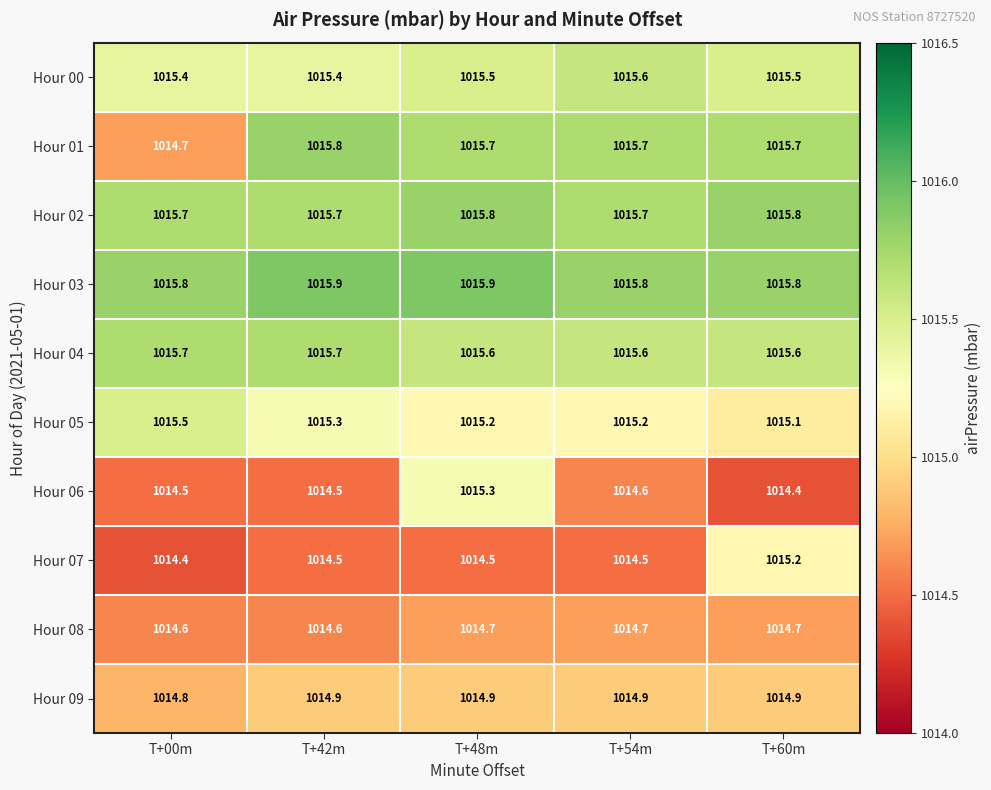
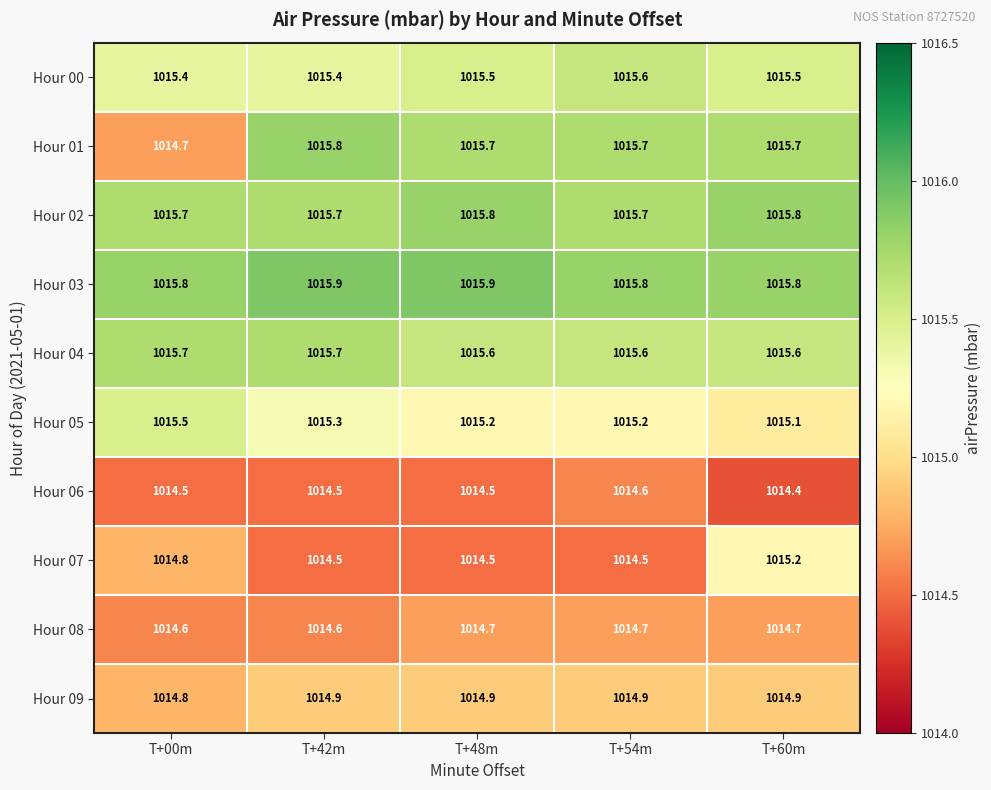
  {
    "Hour 00": {
      "T+00m": 1015.4,
      "T+42m": 1015.4,
      "T+48m": 1015.5,
      "T+54m": 1015.6,
      "T+60m": 1015.5
    },
    "Hour 01": {
      "T+00m": 1014.7,
      "T+42m": 1015.8,
      "T+48m": 1015.7,
      "T+54m": 1015.7,
      "T+60m": 1015.7
    },
    "Hour 02": {
      "T+00m": 1015.7,
      "T+42m": 1015.7,
      "T+48m": 1015.8,
      "T+54m": 1015.7,
      "T+60m": 1015.8
    },
    "Hour 03": {
      "T+00m": 1015.8,
      "T+42m": 1015.9,
      "T+48m": 1015.9,
      "T+54m": 1015.8,
      "T+60m": 1015.8
    },
    "Hour 04": {
      "T+00m": 1015.7,
      "T+42m": 1015.7,
      "T+48m": 1015.6,
      "T+54m": 1015.6,
      "T+60m": 1015.6
    },
    "Hour 05": {
      "T+00m": 1015.5,
      "T+42m": 1015.3,
      "T+48m": 1015.2,
      "T+54m": 1015.2,
      "T+60m": 1015.1
    },
    "Hour 06": {
      "T+00m": 1014.5,
      "T+42m": 1014.5,
-     "T+48m": 1015.3,
+     "T+48m": 1014.5,
      "T+54m": 1014.6,
      "T+60m": 1014.4
    },
    "Hour 07": {
-     "T+00m": 1014.4,
+     "T+00m": 1014.8,
      "T+42m": 1014.5,
      "T+48m": 1014.5,
      "T+54m": 1014.5,
      "T+60m": 1015.2
    },
    "Hour 08": {
      "T+00m": 1014.6,
      "T+42m": 1014.6,
      "T+48m": 1014.7,
      "T+54m": 1014.7,
      "T+60m": 1014.7
    },
    "Hour 09": {
      "T+00m": 1014.8,
      "T+42m": 1014.9,
      "T+48m": 1014.9,
      "T+54m": 1014.9,
      "T+60m": 1014.9
    }
  }
